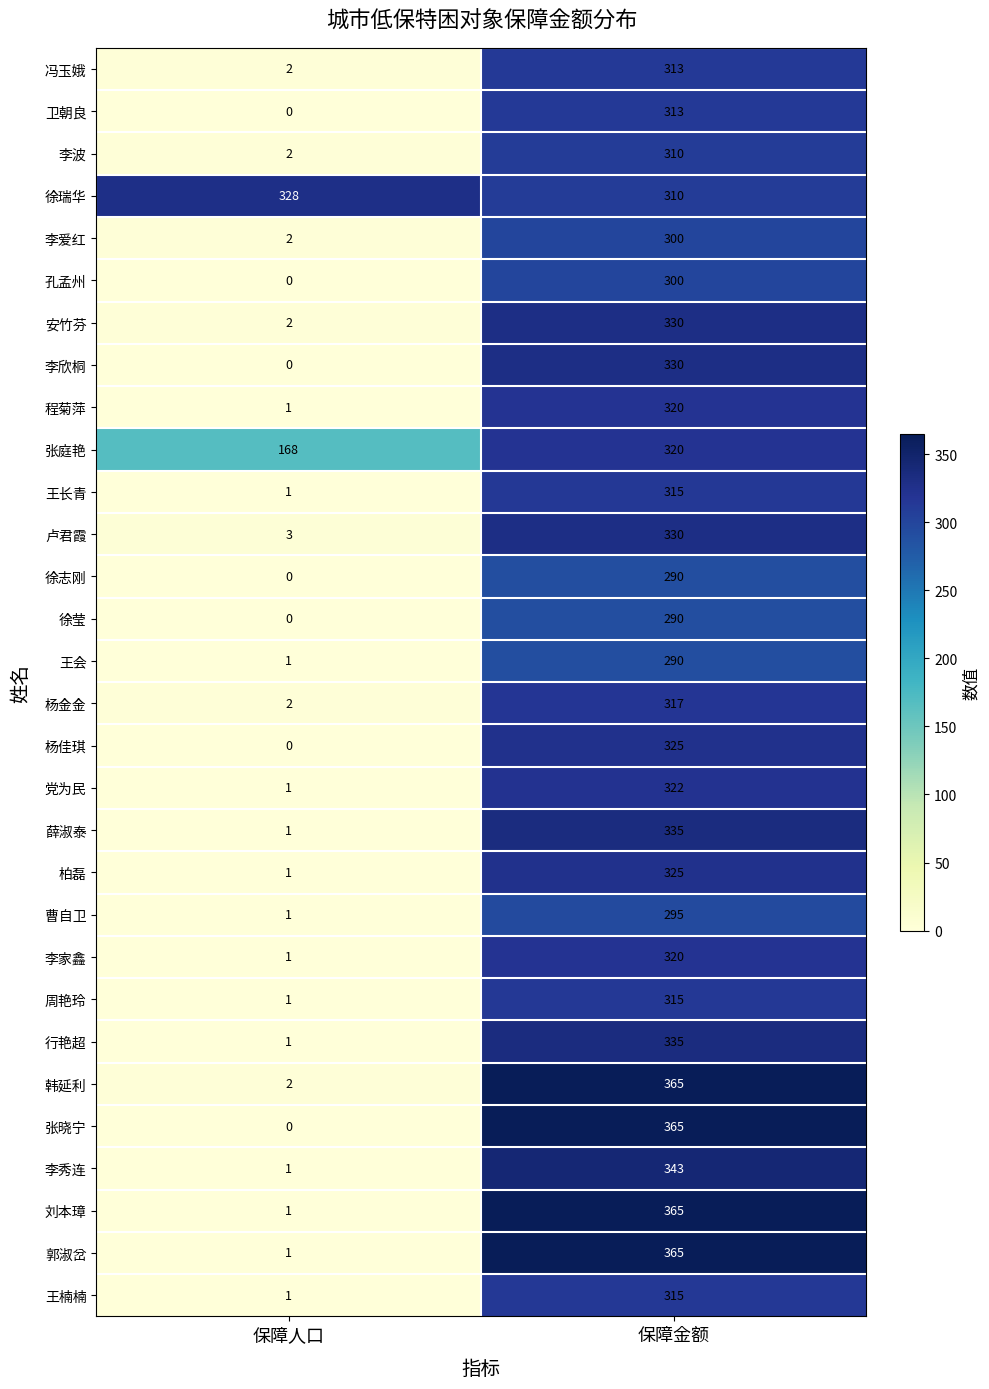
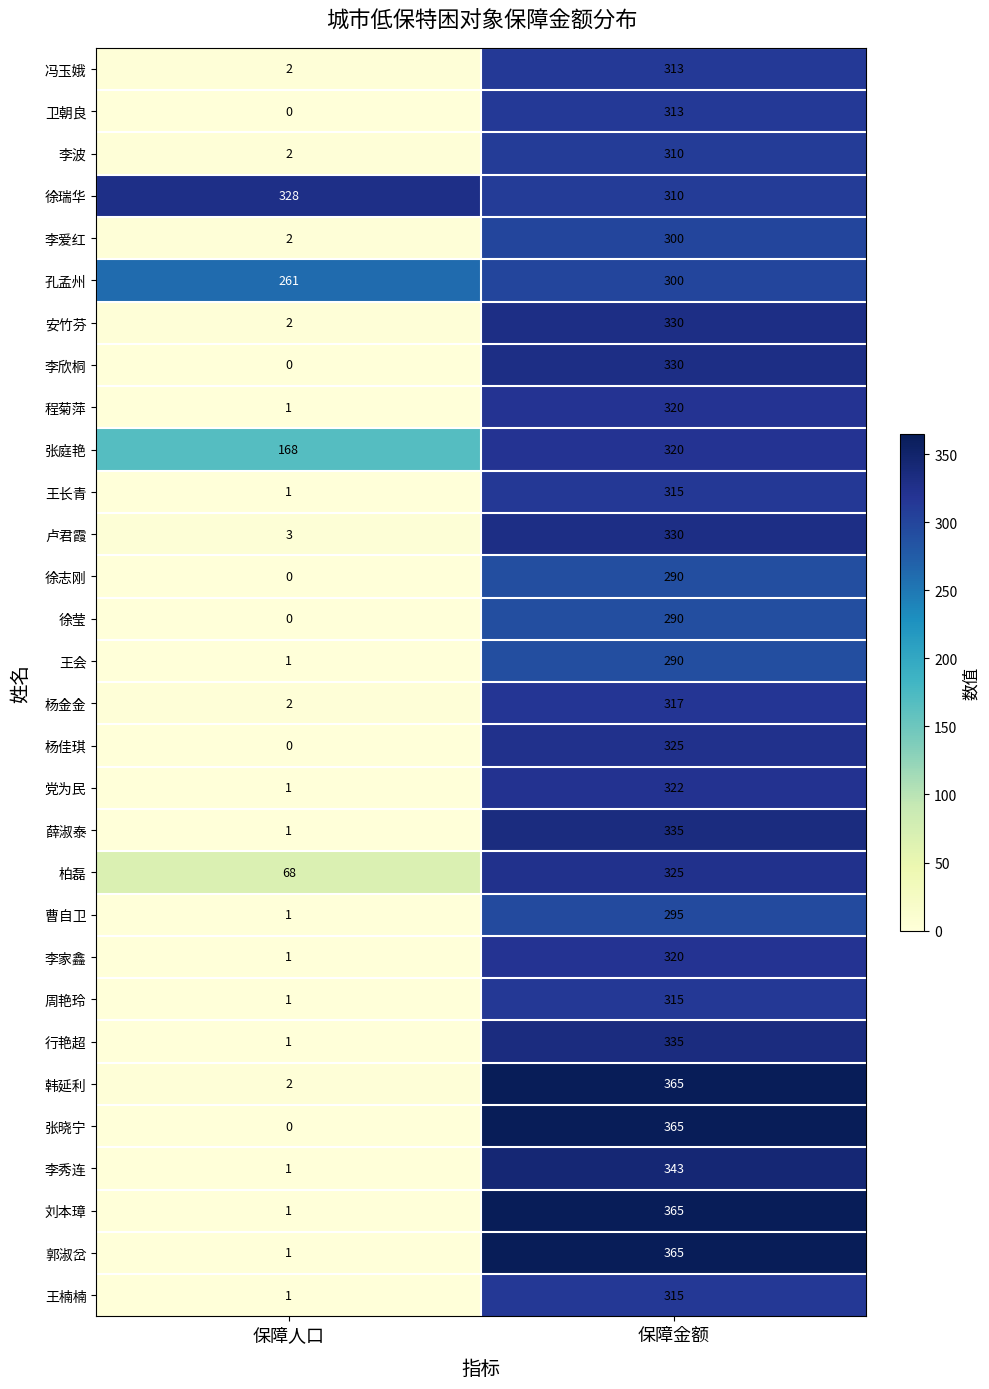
  {
    "冯玉娥": {
      "保障人口": 2,
      "保障金额": 313
    },
    "卫朝良": {
      "保障人口": 0,
      "保障金额": 313
    },
    "李波": {
      "保障人口": 2,
      "保障金额": 310
    },
    "徐瑞华": {
      "保障人口": 328,
      "保障金额": 310
    },
    "李爱红": {
      "保障人口": 2,
      "保障金额": 300
    },
    "孔孟州": {
-     "保障人口": 0,
+     "保障人口": 261,
      "保障金额": 300
    },
    "安竹芬": {
      "保障人口": 2,
      "保障金额": 330
    },
    "李欣桐": {
      "保障人口": 0,
      "保障金额": 330
    },
    "程菊萍": {
      "保障人口": 1,
      "保障金额": 320
    },
    "张庭艳": {
      "保障人口": 168,
      "保障金额": 320
    },
    "王长青": {
      "保障人口": 1,
      "保障金额": 315
    },
    "卢君霞": {
      "保障人口": 3,
      "保障金额": 330
    },
    "徐志刚": {
      "保障人口": 0,
      "保障金额": 290
    },
    "徐莹": {
      "保障人口": 0,
      "保障金额": 290
    },
    "王会": {
      "保障人口": 1,
      "保障金额": 290
    },
    "杨金金": {
      "保障人口": 2,
      "保障金额": 317
    },
    "杨佳琪": {
      "保障人口": 0,
      "保障金额": 325
    },
    "党为民": {
      "保障人口": 1,
      "保障金额": 322
    },
    "薛淑泰": {
      "保障人口": 1,
      "保障金额": 335
    },
    "柏磊": {
-     "保障人口": 1,
+     "保障人口": 68,
      "保障金额": 325
    },
    "曹自卫": {
      "保障人口": 1,
      "保障金额": 295
    },
    "李家鑫": {
      "保障人口": 1,
      "保障金额": 320
    },
    "周艳玲": {
      "保障人口": 1,
      "保障金额": 315
    },
    "行艳超": {
      "保障人口": 1,
      "保障金额": 335
    },
    "韩延利": {
      "保障人口": 2,
      "保障金额": 365
    },
    "张晓宁": {
      "保障人口": 0,
      "保障金额": 365
    },
    "李秀连": {
      "保障人口": 1,
      "保障金额": 343
    },
    "刘本璋": {
      "保障人口": 1,
      "保障金额": 365
    },
    "郭淑岔": {
      "保障人口": 1,
      "保障金额": 365
    },
    "王楠楠": {
      "保障人口": 1,
      "保障金额": 315
    }
  }
